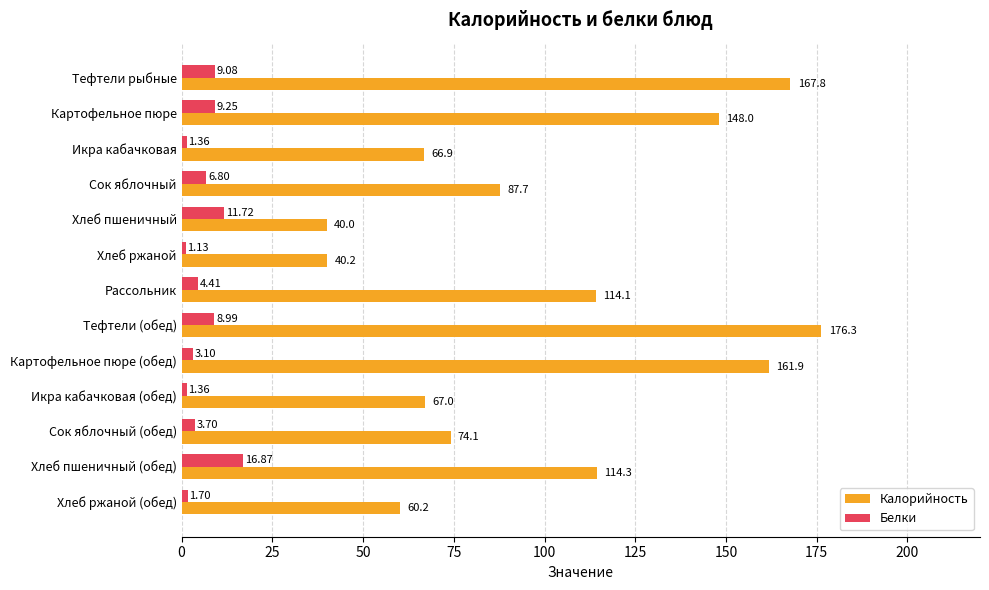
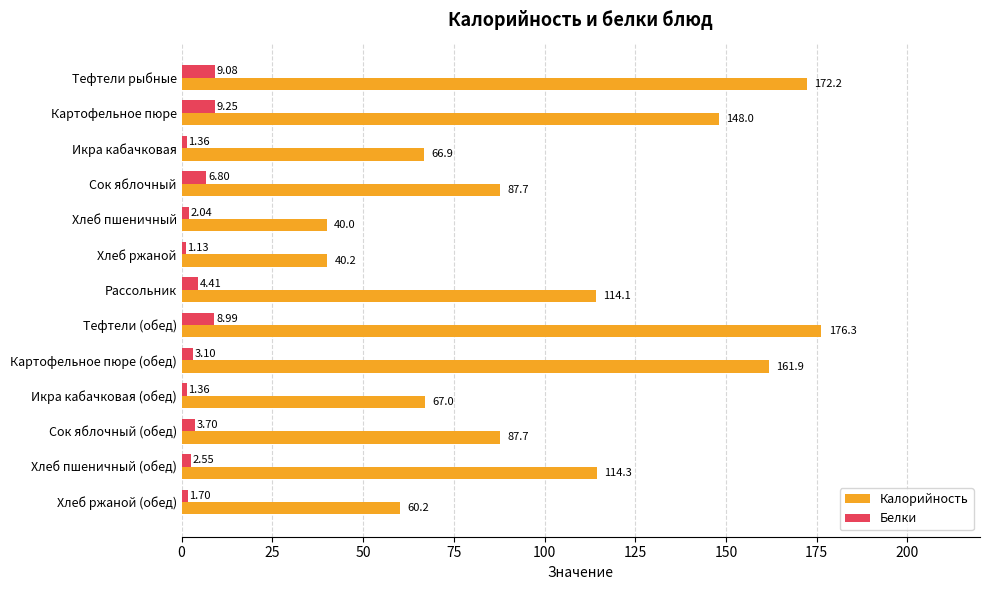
  {
    "Калорийность": {
-     "Тефтели рыбные": 167.8,
+     "Тефтели рыбные": 172.2,
      "Картофельное пюре": 148.0,
      "Икра кабачковая": 66.9,
      "Сок яблочный": 87.7,
      "Хлеб пшеничный": 40.0,
      "Хлеб ржаной": 40.2,
      "Рассольник": 114.1,
      "Тефтели (обед)": 176.3,
      "Картофельное пюре (обед)": 161.9,
      "Икра кабачковая (обед)": 67.0,
-     "Сок яблочный (обед)": 74.1,
+     "Сок яблочный (обед)": 87.7,
      "Хлеб пшеничный (обед)": 114.3,
      "Хлеб ржаной (обед)": 60.2
    },
    "Белки": {
      "Тефтели рыбные": 9.08,
      "Картофельное пюре": 9.25,
      "Икра кабачковая": 1.36,
      "Сок яблочный": 6.80,
-     "Хлеб пшеничный": 11.72,
+     "Хлеб пшеничный": 2.04,
      "Хлеб ржаной": 1.13,
      "Рассольник": 4.41,
      "Тефтели (обед)": 8.99,
      "Картофельное пюре (обед)": 3.10,
      "Икра кабачковая (обед)": 1.36,
      "Сок яблочный (обед)": 3.70,
-     "Хлеб пшеничный (обед)": 16.87,
+     "Хлеб пшеничный (обед)": 2.55,
      "Хлеб ржаной (обед)": 1.70
    }
  }
